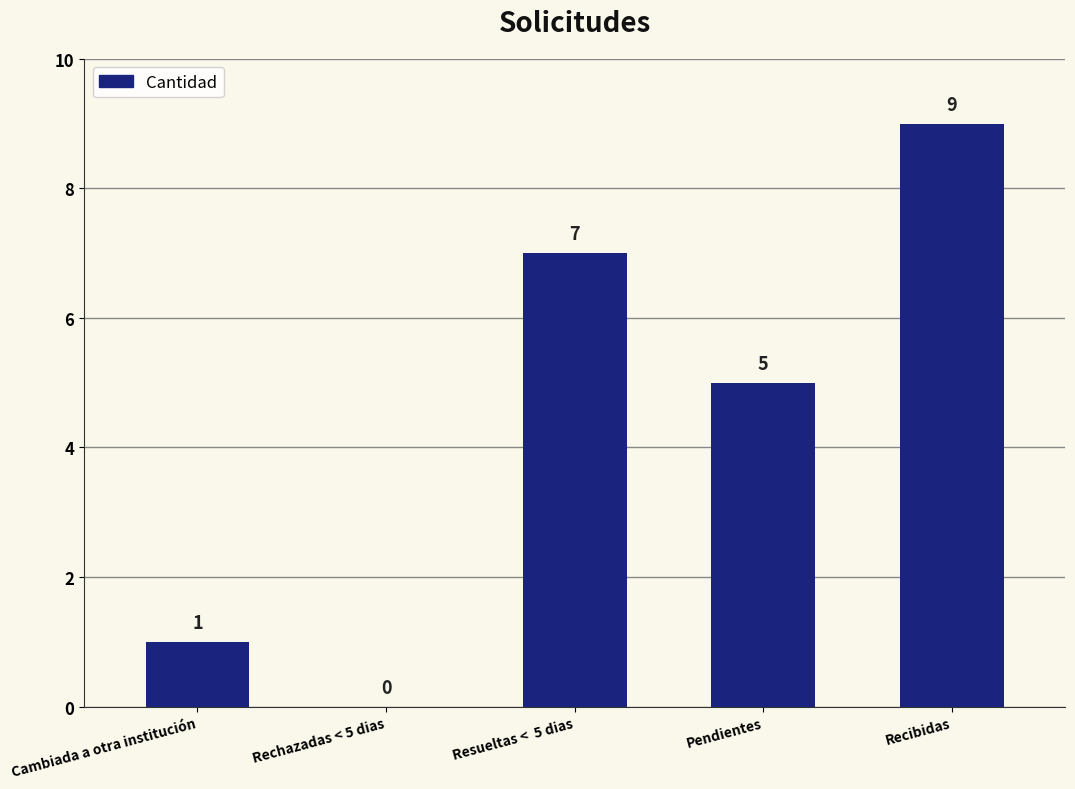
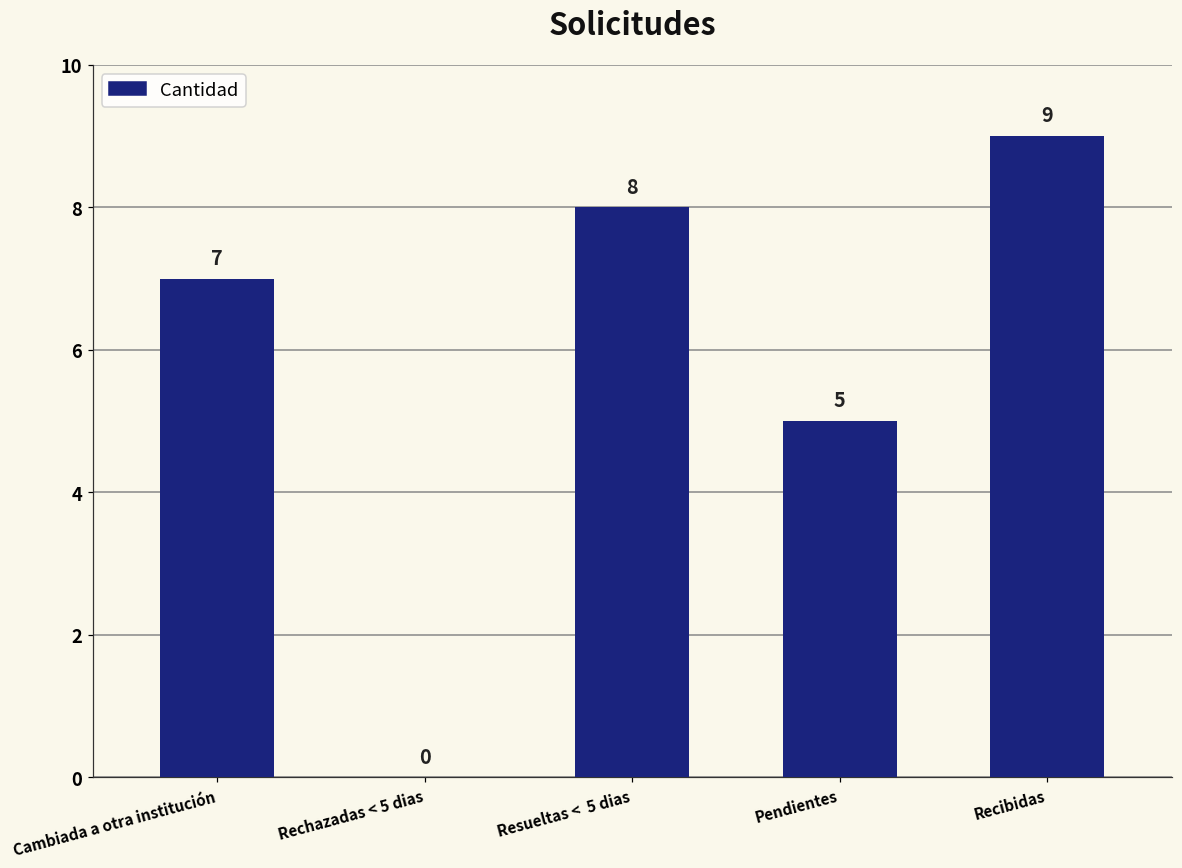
  {
-   "Cambiada a otra institución": 1,
+   "Cambiada a otra institución": 7,
    "Rechazadas < 5 dias": 0,
-   "Resueltas < 5 dias": 7,
+   "Resueltas < 5 dias": 8,
    "Pendientes": 5,
    "Recibidas": 9
  }
